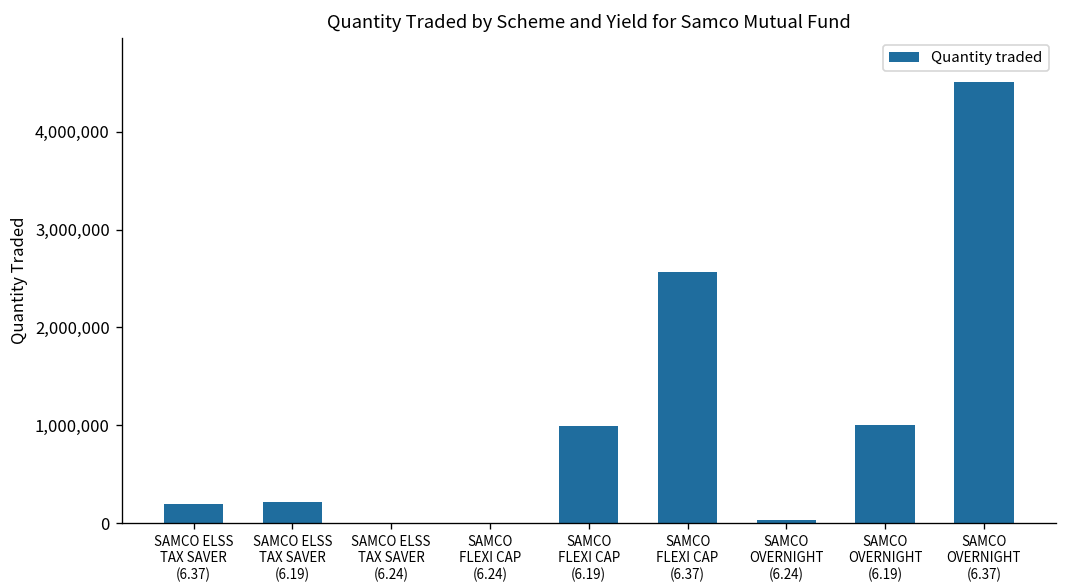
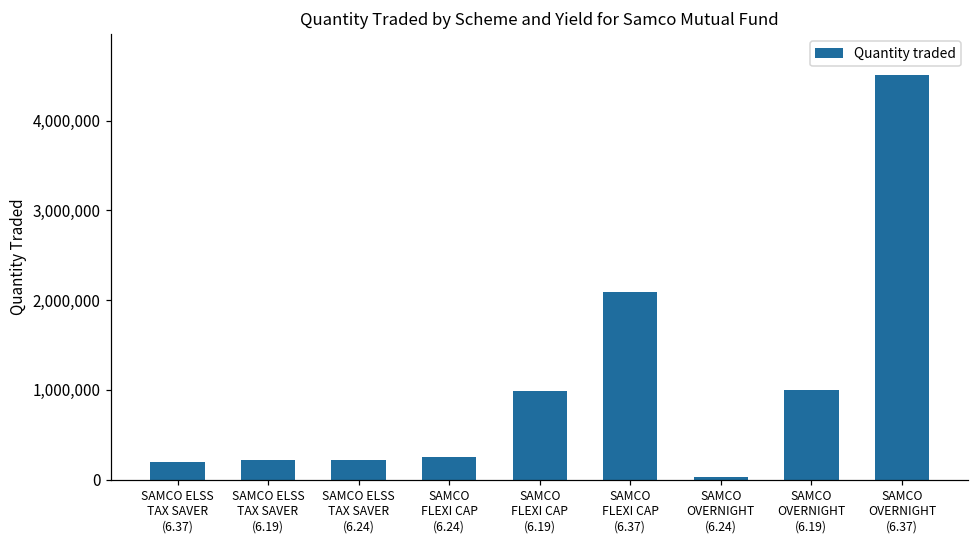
  {
    "SAMCO ELSS TAX SAVER (6.37)": "200,000",
    "SAMCO ELSS TAX SAVER (6.19)": "200,000",
-   "SAMCO ELSS TAX SAVER (6.24)": "0",
-   "SAMCO FLEXI CAP (6.24)": "0",
+   "SAMCO ELSS TAX SAVER (6.24)": "200,000",
+   "SAMCO FLEXI CAP (6.24)": "300,000",
    "SAMCO FLEXI CAP (6.19)": "1,000,000",
-   "SAMCO FLEXI CAP (6.37)": "2,600,000",
+   "SAMCO FLEXI CAP (6.37)": "2,100,000",
    "SAMCO OVERNIGHT (6.24)": "0",
    "SAMCO OVERNIGHT (6.19)": "1,000,000",
    "SAMCO OVERNIGHT (6.37)": "4,500,000"
  }
